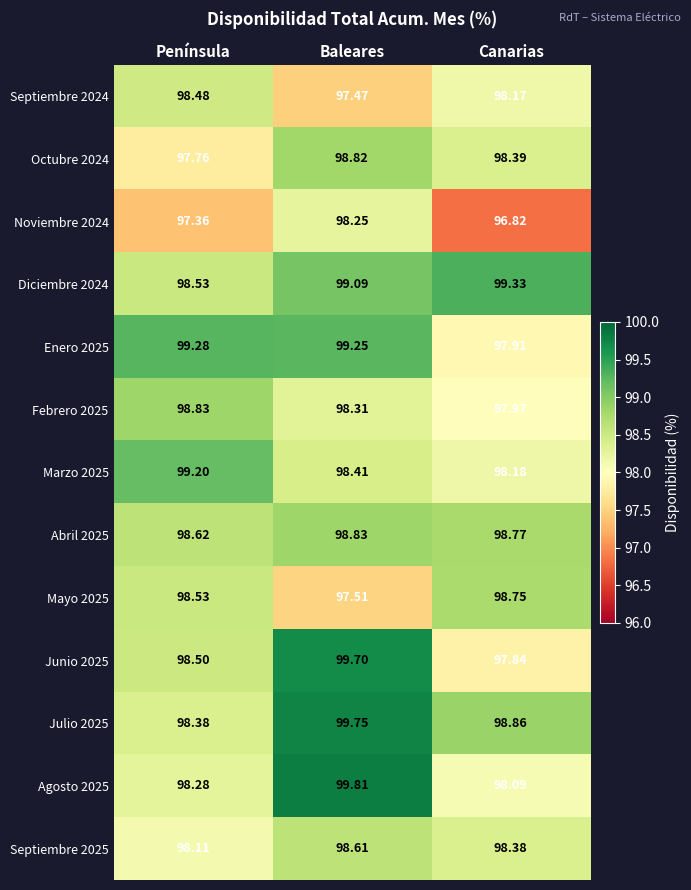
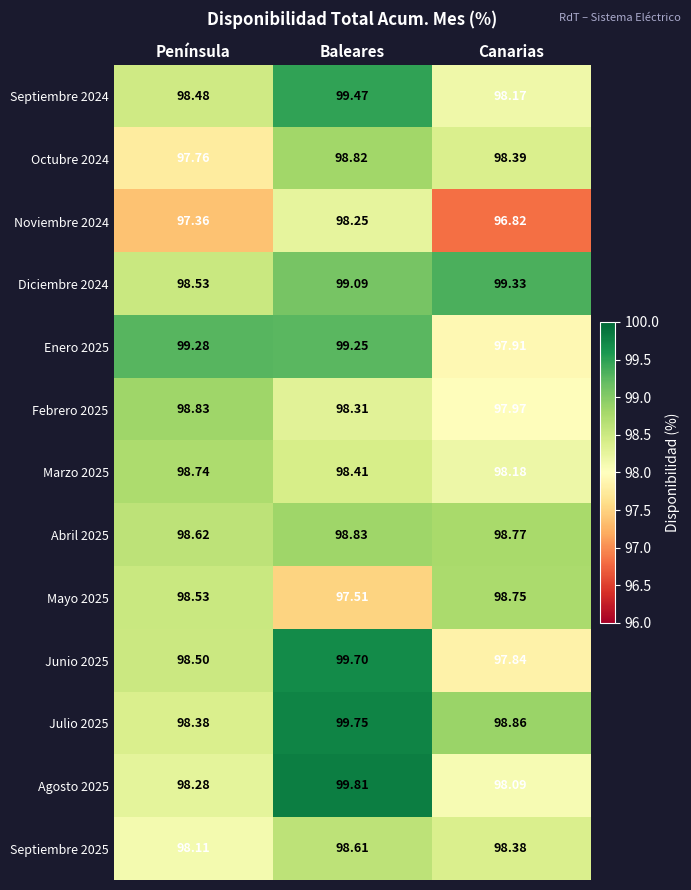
  {
    "Septiembre 2024": {
      "Península": 98.48,
-     "Baleares": 97.47,
+     "Baleares": 99.47,
      "Canarias": 98.17
    },
    "Octubre 2024": {
      "Península": 97.76,
      "Baleares": 98.82,
      "Canarias": 98.39
    },
    "Noviembre 2024": {
      "Península": 97.36,
      "Baleares": 98.25,
      "Canarias": 96.82
    },
    "Diciembre 2024": {
      "Península": 98.53,
      "Baleares": 99.09,
      "Canarias": 99.33
    },
    "Enero 2025": {
      "Península": 99.28,
      "Baleares": 99.25,
      "Canarias": 97.91
    },
    "Febrero 2025": {
      "Península": 98.83,
      "Baleares": 98.31,
      "Canarias": 97.97
    },
    "Marzo 2025": {
-     "Península": 99.20,
+     "Península": 98.74,
      "Baleares": 98.41,
      "Canarias": 98.18
    },
    "Abril 2025": {
      "Península": 98.62,
      "Baleares": 98.83,
      "Canarias": 98.77
    },
    "Mayo 2025": {
      "Península": 98.53,
      "Baleares": 97.51,
      "Canarias": 98.75
    },
    "Junio 2025": {
      "Península": 98.50,
      "Baleares": 99.70,
      "Canarias": 97.84
    },
    "Julio 2025": {
      "Península": 98.38,
      "Baleares": 99.75,
      "Canarias": 98.86
    },
    "Agosto 2025": {
      "Península": 98.28,
      "Baleares": 99.81,
      "Canarias": 98.09
    },
    "Septiembre 2025": {
      "Península": 98.11,
      "Baleares": 98.61,
      "Canarias": 98.38
    }
  }
